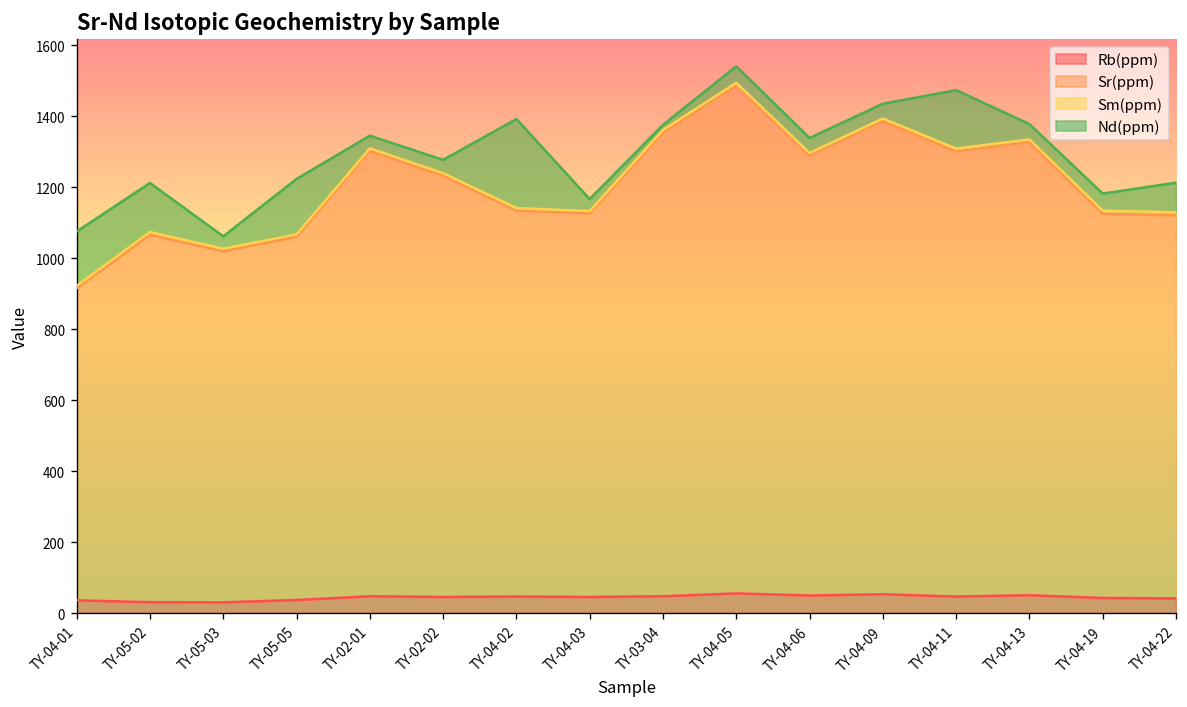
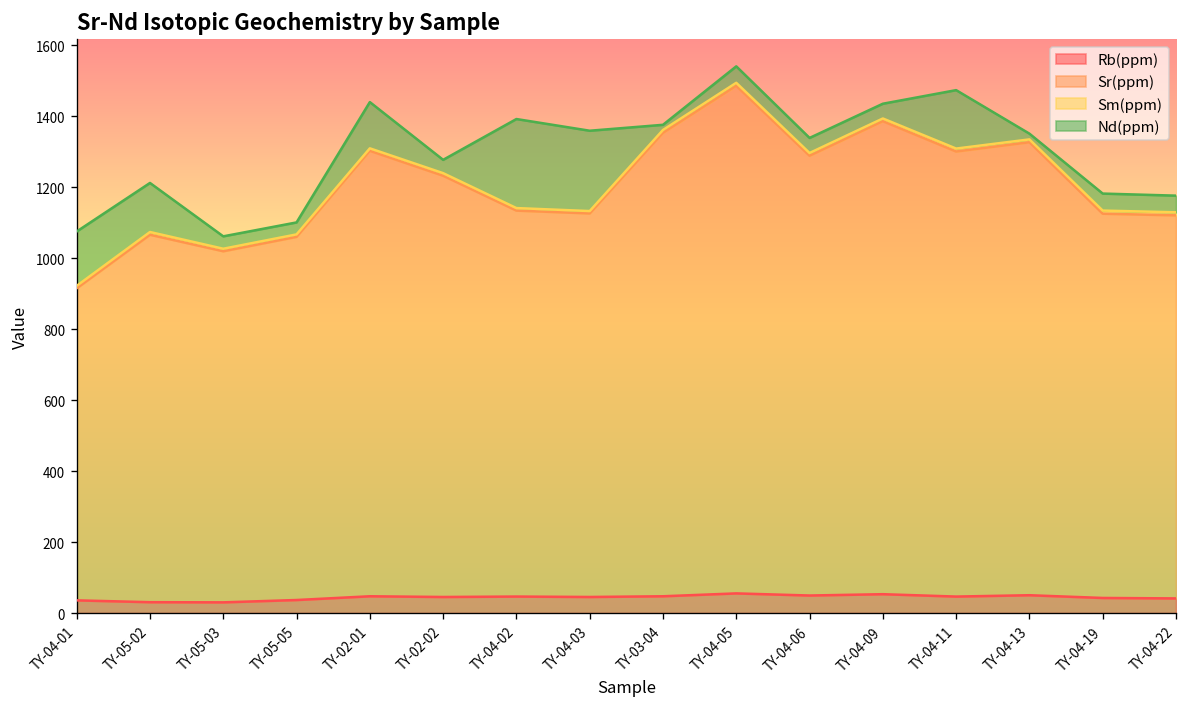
  {
    "Nd(ppm)": {
      "TY-04-01": 150,
      "TY-05-02": 140,
      "TY-05-03": 30,
-     "TY-05-05": 160,
-     "TY-02-01": 40,
+     "TY-05-05": 30,
+     "TY-02-01": 130,
      "TY-02-02": 40,
      "TY-04-02": 250,
-     "TY-04-03": 30,
+     "TY-04-03": 230,
      "TY-03-04": 10,
      "TY-04-05": 50,
      "TY-04-06": 40,
      "TY-04-09": 40,
      "TY-04-11": 160,
-     "TY-04-13": 40,
+     "TY-04-13": 20,
      "TY-04-19": 50,
-     "TY-04-22": 80
+     "TY-04-22": 50
    }
  }
